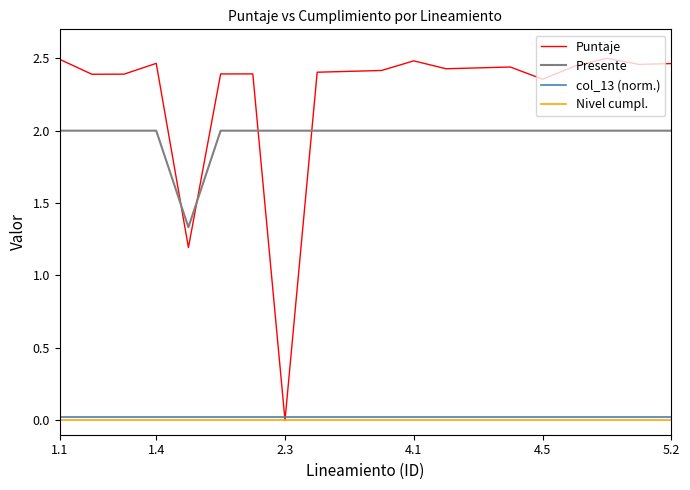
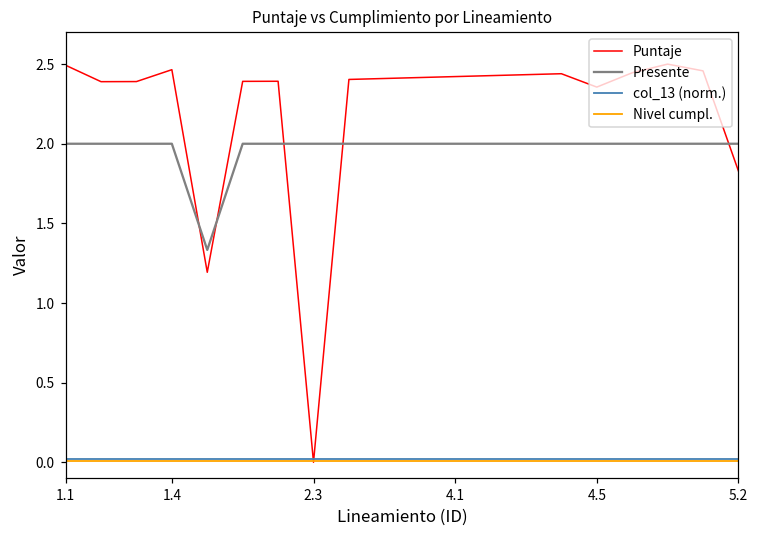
  {
    "Puntaje": {
      "1.1": 2.49,
      "1.4": 2.47,
-     "4.1": 2.48,
-     "5.2": 2.46
+     "4.1": 2.42,
+     "5.2": 1.83
    },
    "Presente": {
      "1.1": 2.00,
      "1.4": 2.00,
      "2.3": 2.00,
      "4.1": 2.00,
      "4.5": 2.00,
      "5.2": 2.00
    }
  }
